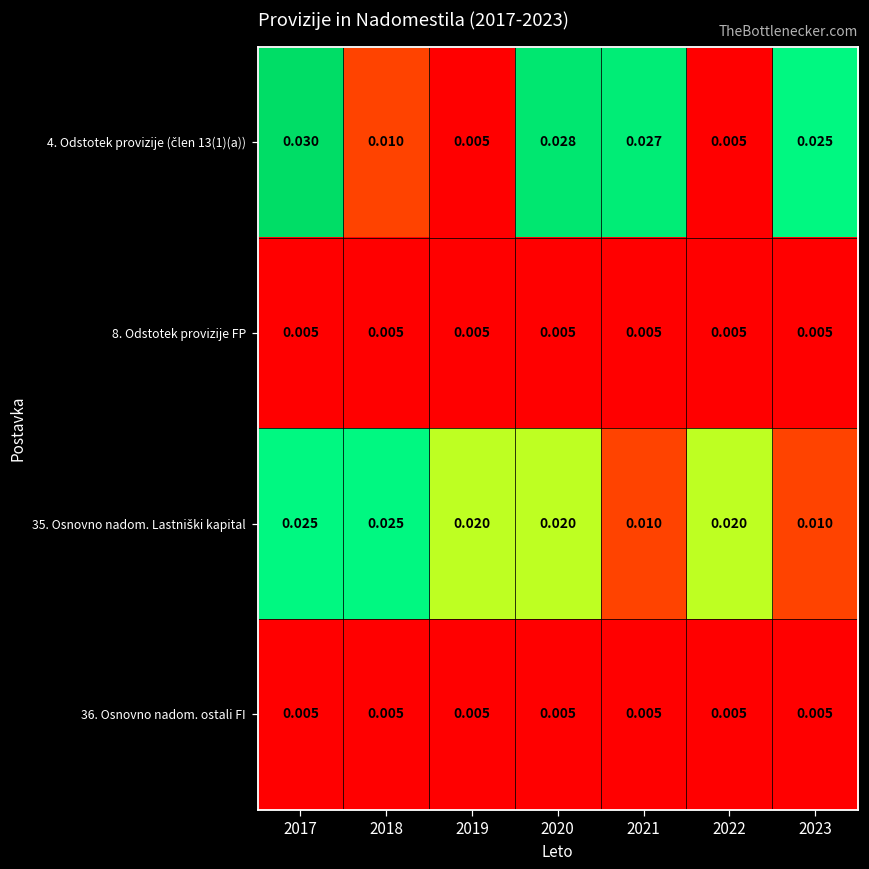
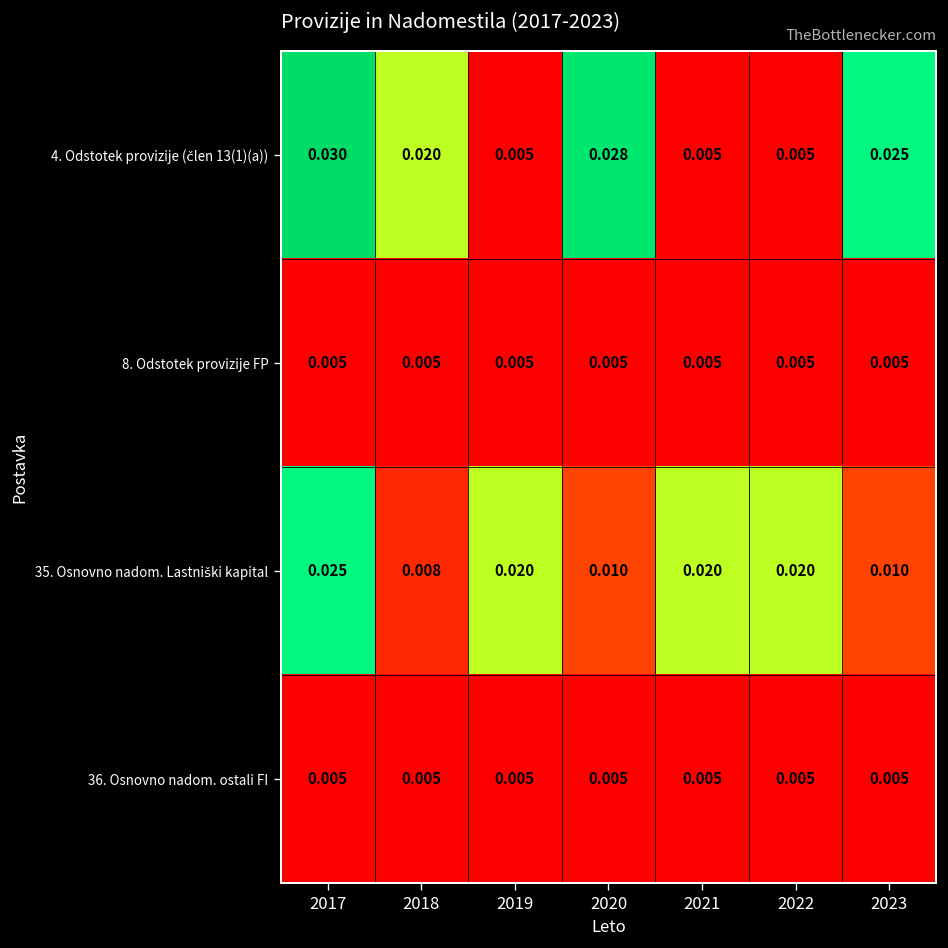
  {
    "4. Odstotek provizije (člen 13(1)(a))": {
      "2017": 0.030,
-     "2018": 0.010,
+     "2018": 0.020,
      "2019": 0.005,
      "2020": 0.028,
-     "2021": 0.027,
+     "2021": 0.005,
      "2022": 0.005,
      "2023": 0.025
    },
    "8. Odstotek provizije FP": {
      "2017": 0.005,
      "2018": 0.005,
      "2019": 0.005,
      "2020": 0.005,
      "2021": 0.005,
      "2022": 0.005,
      "2023": 0.005
    },
    "35. Osnovno nadom. Lastniški kapital": {
      "2017": 0.025,
-     "2018": 0.025,
+     "2018": 0.008,
      "2019": 0.020,
-     "2020": 0.020,
-     "2021": 0.010,
+     "2020": 0.010,
+     "2021": 0.020,
      "2022": 0.020,
      "2023": 0.010
    },
    "36. Osnovno nadom. ostali FI": {
      "2017": 0.005,
      "2018": 0.005,
      "2019": 0.005,
      "2020": 0.005,
      "2021": 0.005,
      "2022": 0.005,
      "2023": 0.005
    }
  }
